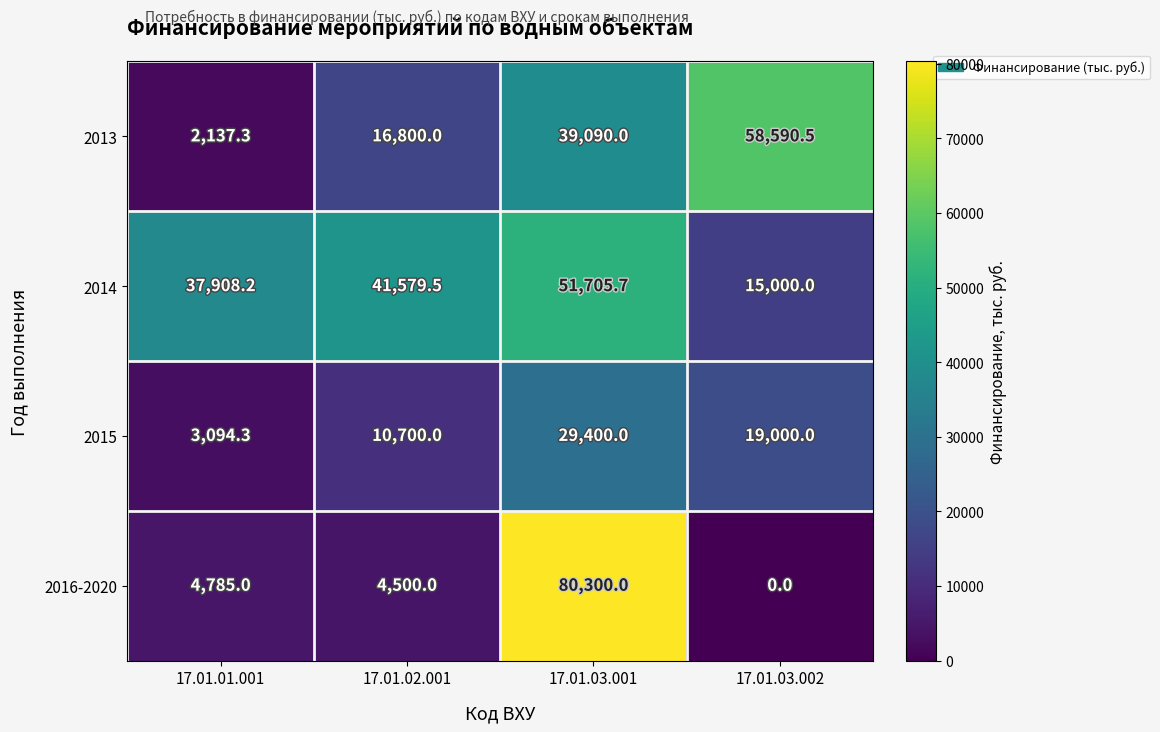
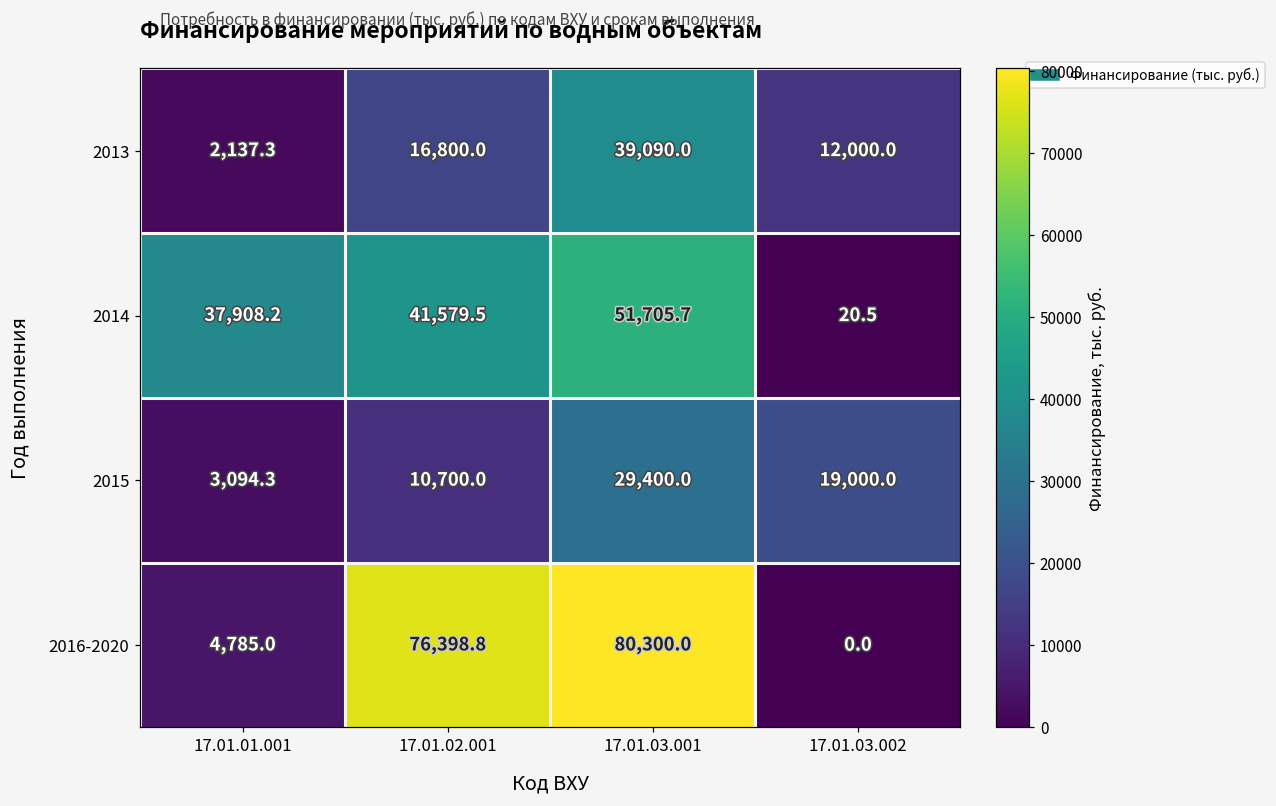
  {
    "2013": {
      "17.01.01.001": "2,137.3",
      "17.01.02.001": "16,800.0",
      "17.01.03.001": "39,090.0",
-     "17.01.03.002": "58,590.5"
+     "17.01.03.002": "12,000.0"
    },
    "2014": {
      "17.01.01.001": "37,908.2",
      "17.01.02.001": "41,579.5",
      "17.01.03.001": "51,705.7",
-     "17.01.03.002": "15,000.0"
+     "17.01.03.002": "20.5"
    },
    "2015": {
      "17.01.01.001": "3,094.3",
      "17.01.02.001": "10,700.0",
      "17.01.03.001": "29,400.0",
      "17.01.03.002": "19,000.0"
    },
    "2016-2020": {
      "17.01.01.001": "4,785.0",
-     "17.01.02.001": "4,500.0",
+     "17.01.02.001": "76,398.8",
      "17.01.03.001": "80,300.0",
      "17.01.03.002": "0.0"
    }
  }
